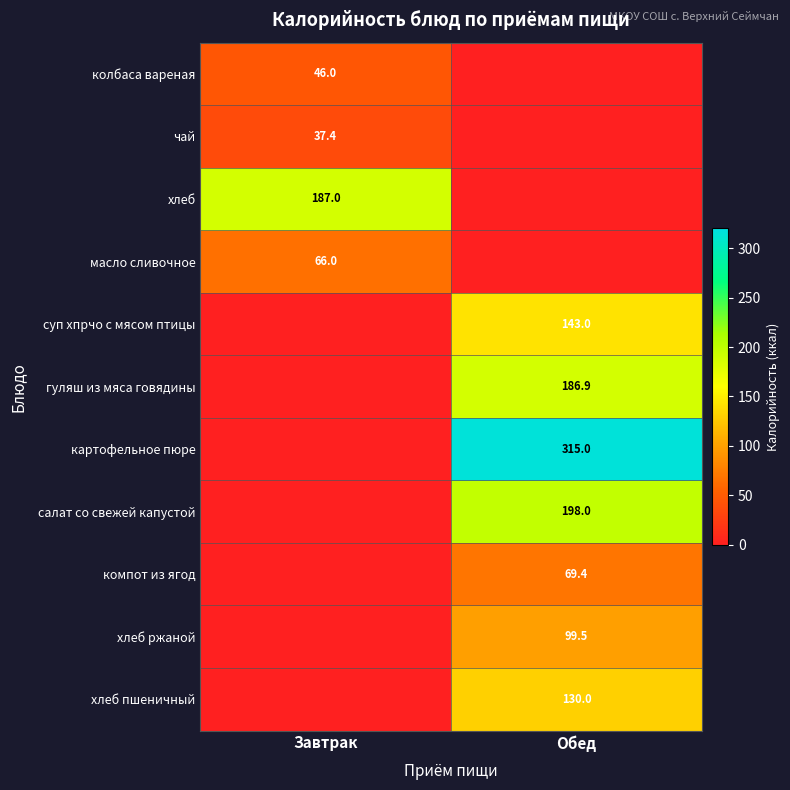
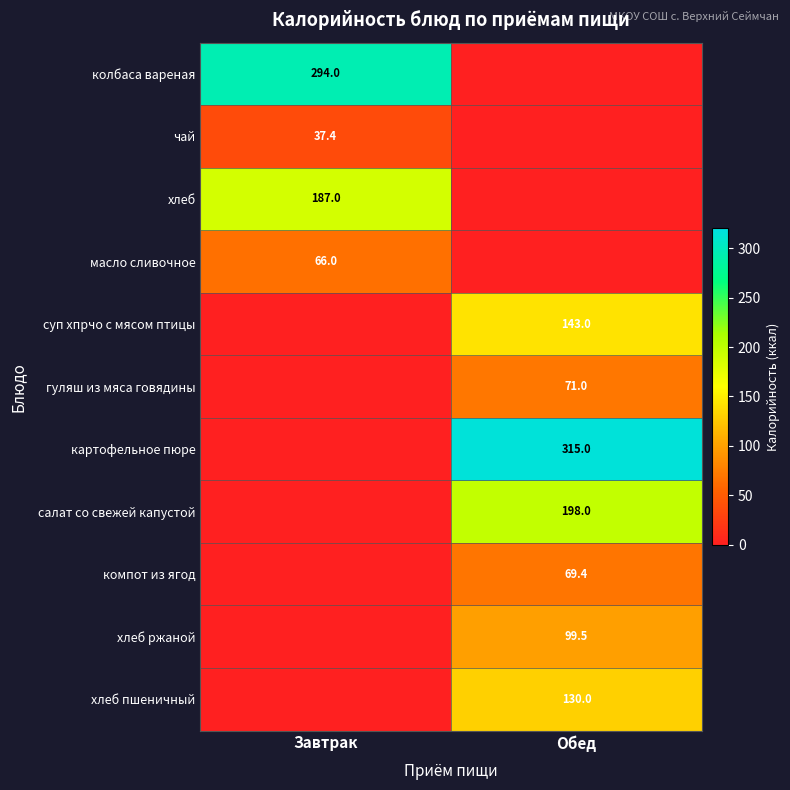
  {
    "колбаса вареная": {
-     "Завтрак": 46.0
+     "Завтрак": 294.0
    },
    "чай": {
      "Завтрак": 37.4
    },
    "хлеб": {
      "Завтрак": 187.0
    },
    "масло сливочное": {
      "Завтрак": 66.0
    },
    "суп хпрчо с мясом птицы": {
      "Обед": 143.0
    },
    "гуляш из мяса говядины": {
-     "Обед": 186.9
+     "Обед": 71.0
    },
    "картофельное пюре": {
      "Обед": 315.0
    },
    "салат со свежей капустой": {
      "Обед": 198.0
    },
    "компот из ягод": {
      "Обед": 69.4
    },
    "хлеб ржаной": {
      "Обед": 99.5
    },
    "хлеб пшеничный": {
      "Обед": 130.0
    }
  }
